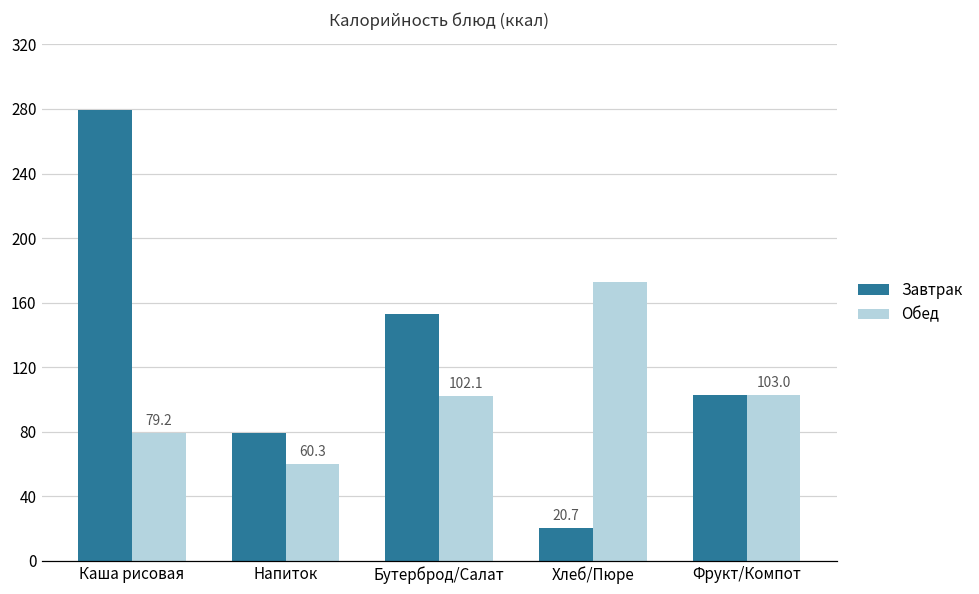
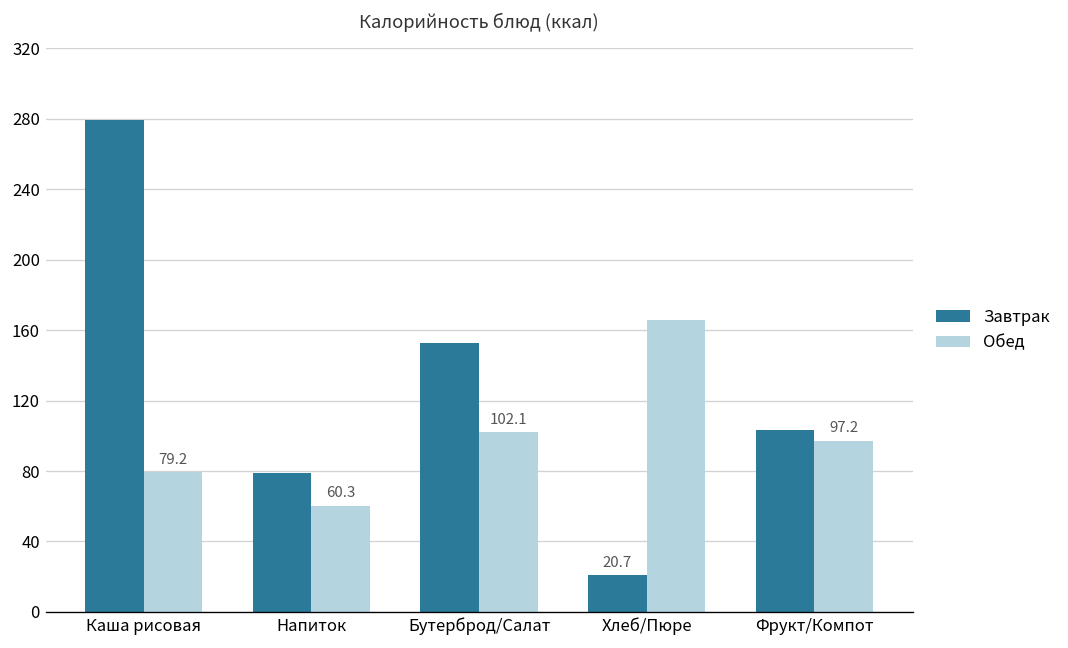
  {
    "Завтрак": {
      "Хлеб/Пюре": 20.7
    },
    "Обед": {
      "Каша рисовая": 79.2,
      "Напиток": 60.3,
      "Бутерброд/Салат": 102.1,
-     "Хлеб/Пюре": 173,
-     "Фрукт/Компот": 103.0
+     "Хлеб/Пюре": 166,
+     "Фрукт/Компот": 97.2
    }
  }
